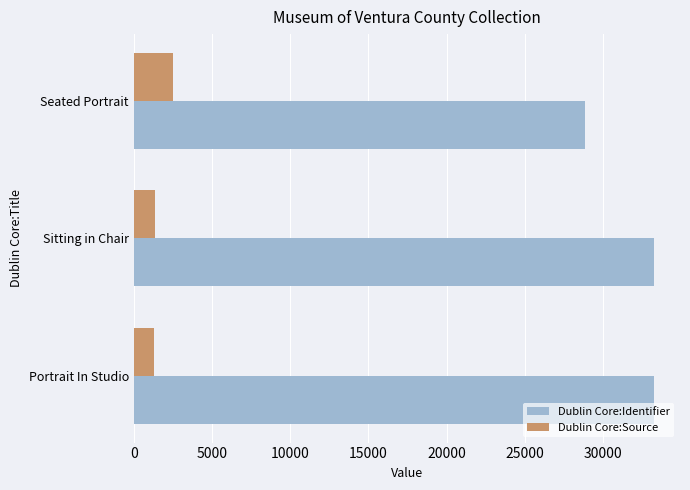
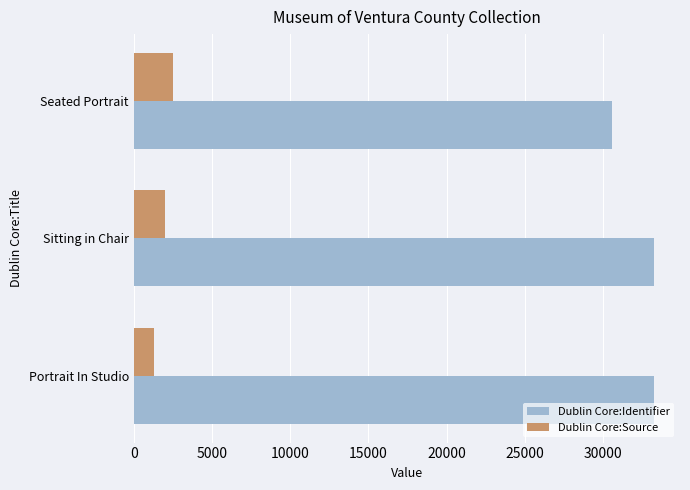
  {
    "Dublin Core:Identifier": {
-     "Seated Portrait": 28900,
+     "Seated Portrait": 30600,
      "Sitting in Chair": 33300,
      "Portrait In Studio": 33300
    },
    "Dublin Core:Source": {
      "Seated Portrait": 2500,
-     "Sitting in Chair": 1400,
+     "Sitting in Chair": 2000,
      "Portrait In Studio": 1300
    }
  }
